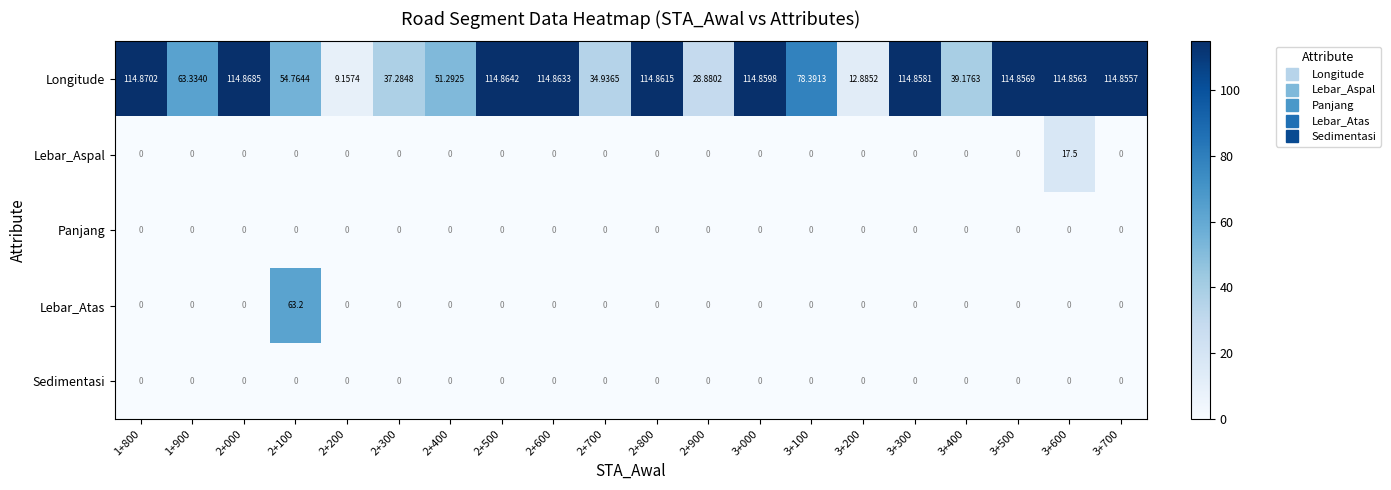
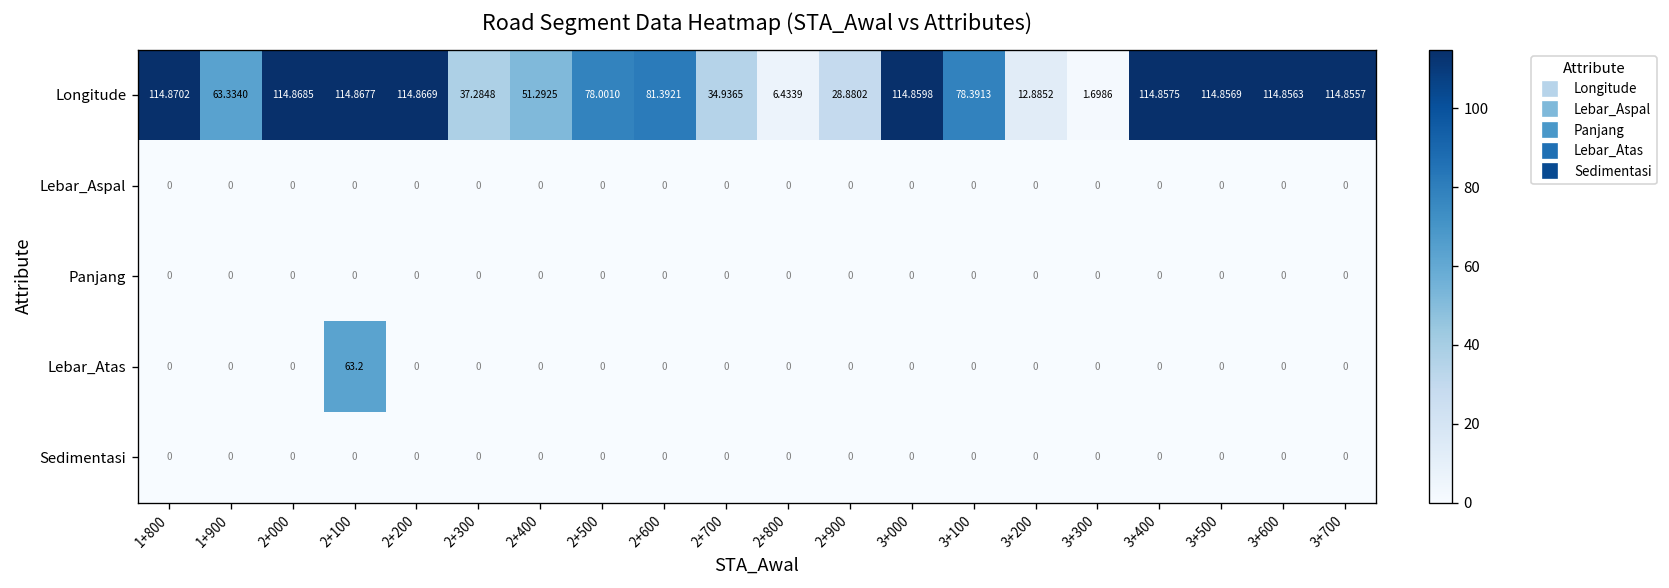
  {
    "Longitude": {
      "1+800": 114.8702,
      "1+900": 63.3340,
      "2+000": 114.8685,
-     "2+100": 54.7644,
-     "2+200": 9.1574,
+     "2+100": 114.8677,
+     "2+200": 114.8669,
      "2+300": 37.2848,
      "2+400": 51.2925,
-     "2+500": 114.8642,
-     "2+600": 114.8633,
+     "2+500": 78.0010,
+     "2+600": 81.3921,
      "2+700": 34.9365,
-     "2+800": 114.8615,
+     "2+800": 6.4339,
      "2+900": 28.8802,
      "3+000": 114.8598,
      "3+100": 78.3913,
      "3+200": 12.8852,
-     "3+300": 114.8581,
-     "3+400": 39.1763,
+     "3+300": 1.6986,
+     "3+400": 114.8575,
      "3+500": 114.8569,
      "3+600": 114.8563,
      "3+700": 114.8557
    },
    "Lebar_Aspal": {
      "1+800": 0,
      "1+900": 0,
      "2+000": 0,
      "2+100": 0,
      "2+200": 0,
      "2+300": 0,
      "2+400": 0,
      "2+500": 0,
      "2+600": 0,
      "2+700": 0,
      "2+800": 0,
      "2+900": 0,
      "3+000": 0,
      "3+100": 0,
      "3+200": 0,
      "3+300": 0,
      "3+400": 0,
      "3+500": 0,
-     "3+600": 17.5,
+     "3+600": 0,
      "3+700": 0
    },
    "Panjang": {
      "1+800": 0,
      "1+900": 0,
      "2+000": 0,
      "2+100": 0,
      "2+200": 0,
      "2+300": 0,
      "2+400": 0,
      "2+500": 0,
      "2+600": 0,
      "2+700": 0,
      "2+800": 0,
      "2+900": 0,
      "3+000": 0,
      "3+100": 0,
      "3+200": 0,
      "3+300": 0,
      "3+400": 0,
      "3+500": 0,
      "3+600": 0,
      "3+700": 0
    },
    "Lebar_Atas": {
      "1+800": 0,
      "1+900": 0,
      "2+000": 0,
      "2+100": 63.2,
      "2+200": 0,
      "2+300": 0,
      "2+400": 0,
      "2+500": 0,
      "2+600": 0,
      "2+700": 0,
      "2+800": 0,
      "2+900": 0,
      "3+000": 0,
      "3+100": 0,
      "3+200": 0,
      "3+300": 0,
      "3+400": 0,
      "3+500": 0,
      "3+600": 0,
      "3+700": 0
    },
    "Sedimentasi": {
      "1+800": 0,
      "1+900": 0,
      "2+000": 0,
      "2+100": 0,
      "2+200": 0,
      "2+300": 0,
      "2+400": 0,
      "2+500": 0,
      "2+600": 0,
      "2+700": 0,
      "2+800": 0,
      "2+900": 0,
      "3+000": 0,
      "3+100": 0,
      "3+200": 0,
      "3+300": 0,
      "3+400": 0,
      "3+500": 0,
      "3+600": 0,
      "3+700": 0
    }
  }
